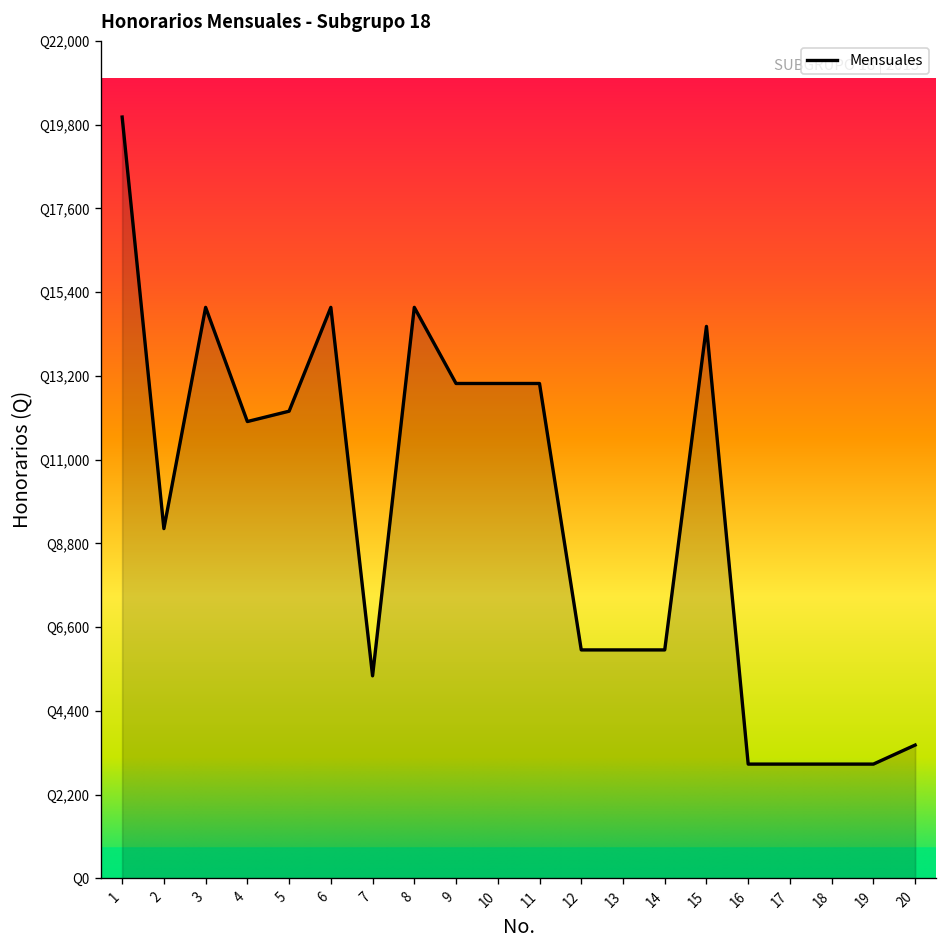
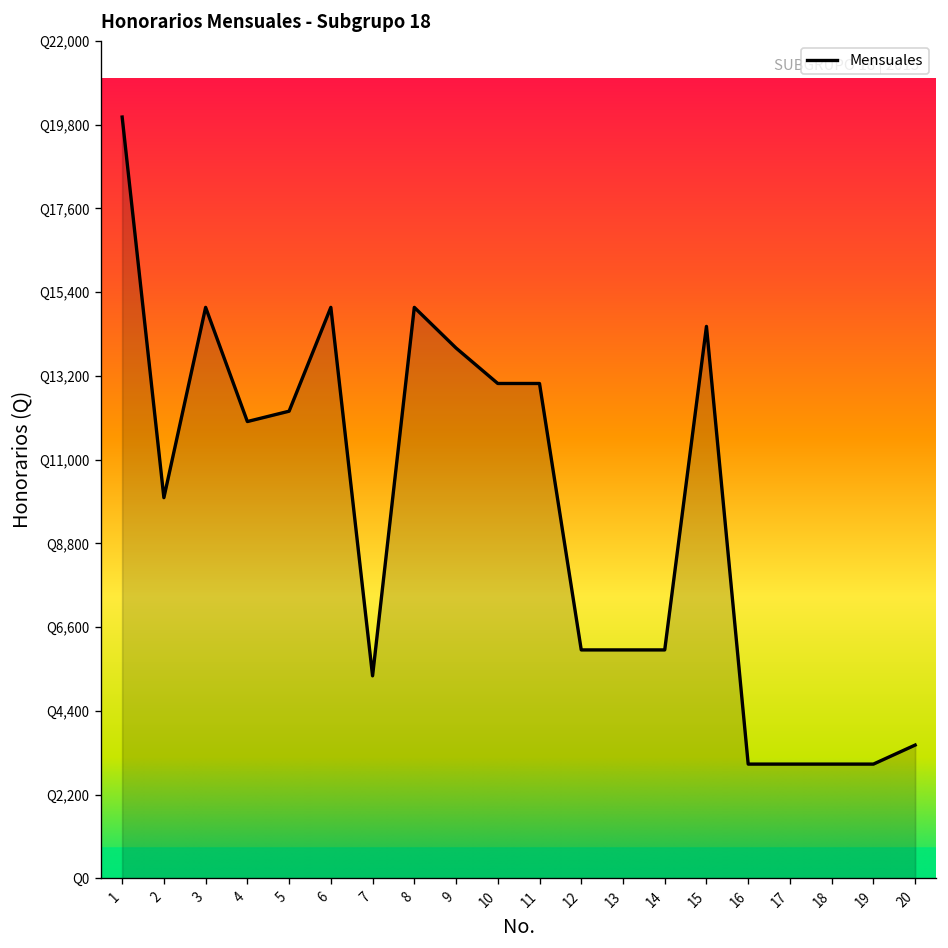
  {
    "1": "Q20,000",
-   "2": "Q9,200",
+   "2": "Q10,000",
    "3": "Q15,000",
    "4": "Q12,000",
    "5": "Q12,300",
    "6": "Q15,000",
    "7": "Q5,300",
    "8": "Q15,000",
-   "9": "Q13,000",
+   "9": "Q13,900",
    "10": "Q13,000",
    "11": "Q13,000",
    "12": "Q6,000",
    "13": "Q6,000",
    "14": "Q6,000",
    "15": "Q14,500",
    "16": "Q3,000",
    "17": "Q3,000",
    "18": "Q3,000",
    "19": "Q3,000",
    "20": "Q3,500"
  }
